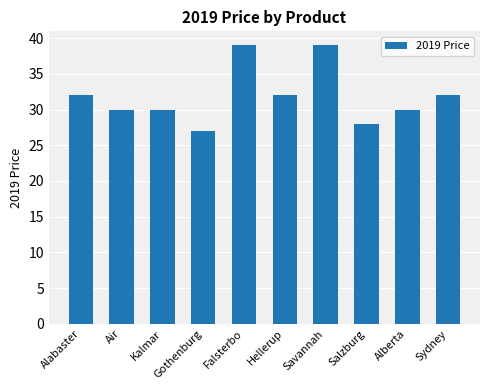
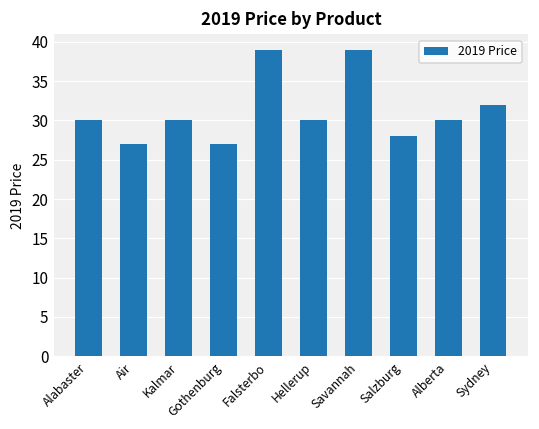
  {
-   "Alabaster": 32,
-   "Air": 30,
+   "Alabaster": 30,
+   "Air": 27,
    "Kalmar": 30,
    "Gothenburg": 27,
    "Falsterbo": 39,
-   "Hellerup": 32,
+   "Hellerup": 30,
    "Savannah": 39,
    "Salzburg": 28,
    "Alberta": 30,
    "Sydney": 32
  }
